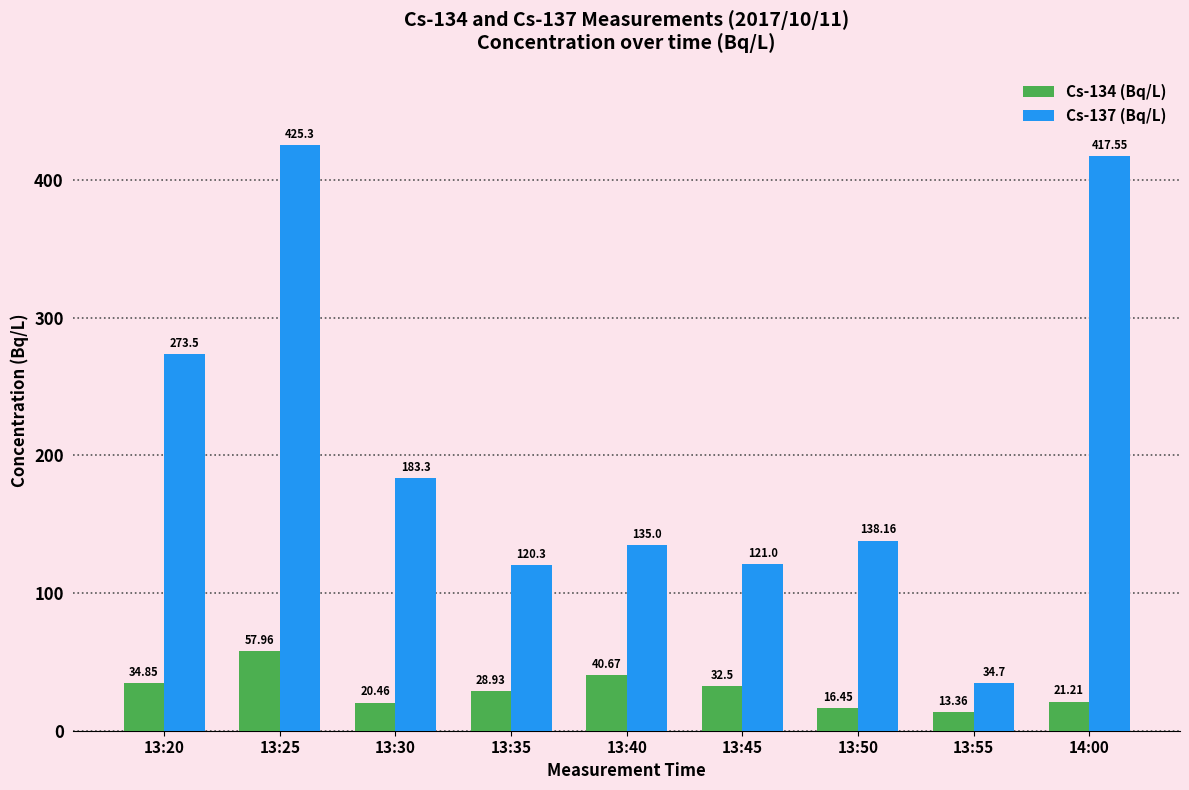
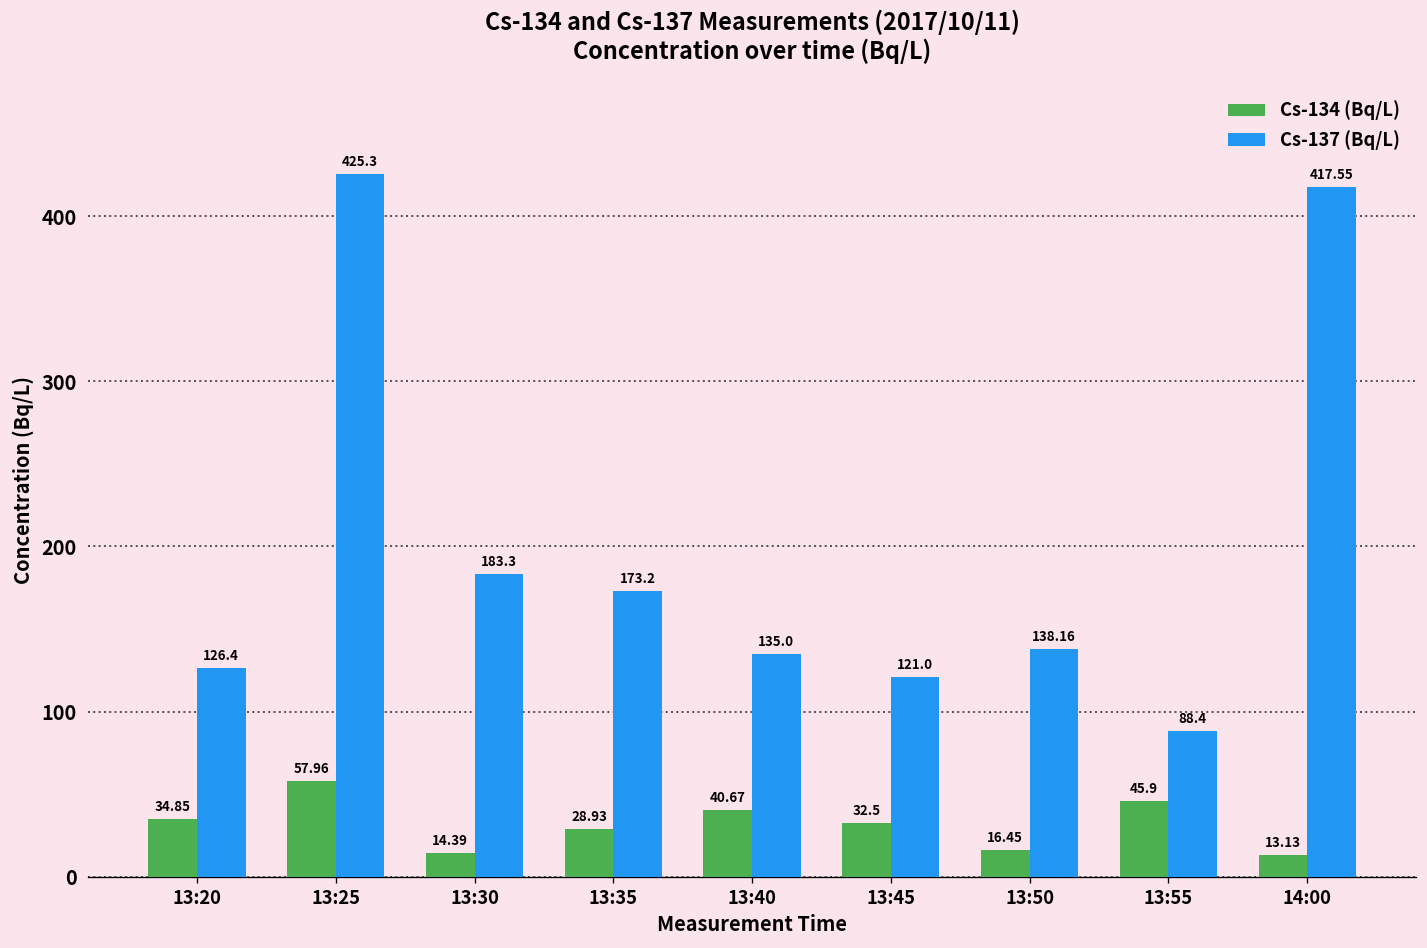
  {
    "Cs-134 (Bq/L)": {
      "13:20": 34.85,
      "13:25": 57.96,
-     "13:30": 20.46,
+     "13:30": 14.39,
      "13:35": 28.93,
      "13:40": 40.67,
      "13:45": 32.5,
      "13:50": 16.45,
-     "13:55": 13.36,
-     "14:00": 21.21
+     "13:55": 45.9,
+     "14:00": 13.13
    },
    "Cs-137 (Bq/L)": {
-     "13:20": 273.5,
+     "13:20": 126.4,
      "13:25": 425.3,
      "13:30": 183.3,
-     "13:35": 120.3,
+     "13:35": 173.2,
      "13:40": 135.0,
      "13:45": 121.0,
      "13:50": 138.16,
-     "13:55": 34.7,
+     "13:55": 88.4,
      "14:00": 417.55
    }
  }
